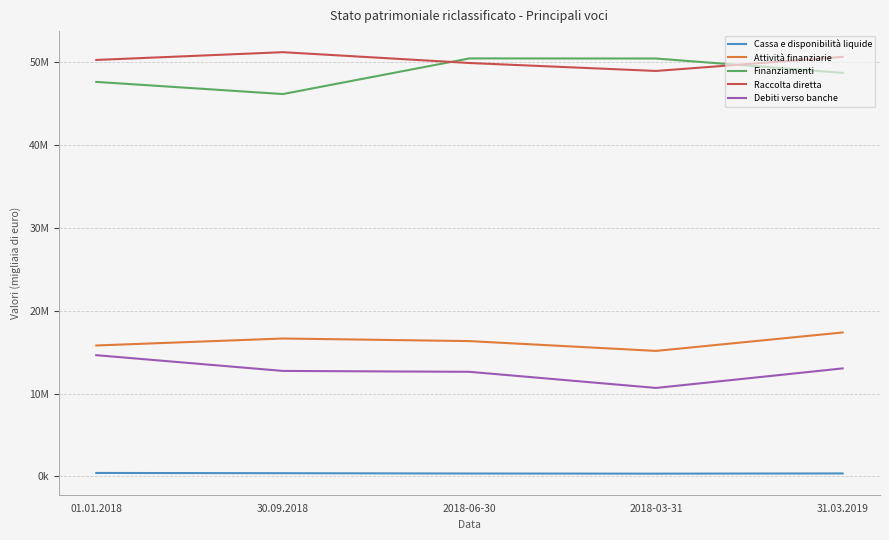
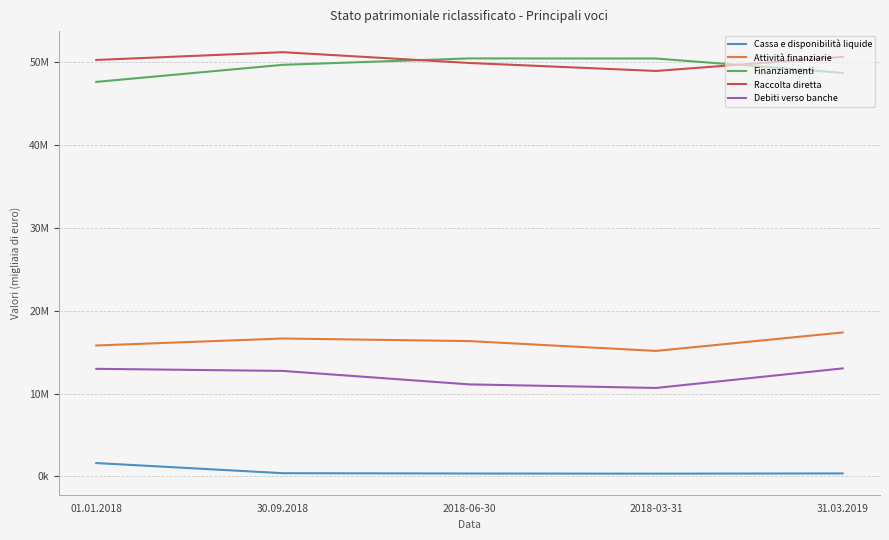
  {
    "Cassa e disponibilità liquide": {
-     "01.01.2018": 0,
+     "01.01.2018": 2000000,
      "30.09.2018": 0,
      "2018-06-30": 0,
      "2018-03-31": 0,
      "31.03.2019": 0
    },
    "Finanziamenti": {
      "01.01.2018": 48000000,
-     "30.09.2018": 46000000,
+     "30.09.2018": 50000000,
      "2018-06-30": 50000000,
      "2018-03-31": 50000000
    },
    "Debiti verso banche": {
-     "01.01.2018": 15000000,
+     "01.01.2018": 13000000,
      "30.09.2018": 13000000,
-     "2018-06-30": 13000000,
+     "2018-06-30": 11000000,
      "2018-03-31": 11000000,
      "31.03.2019": 13000000
    }
  }
